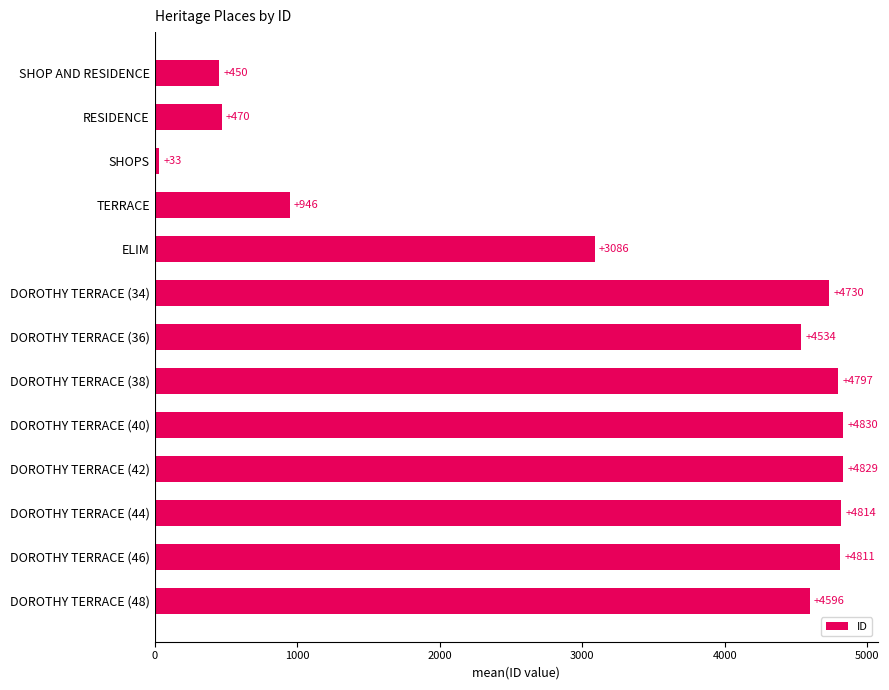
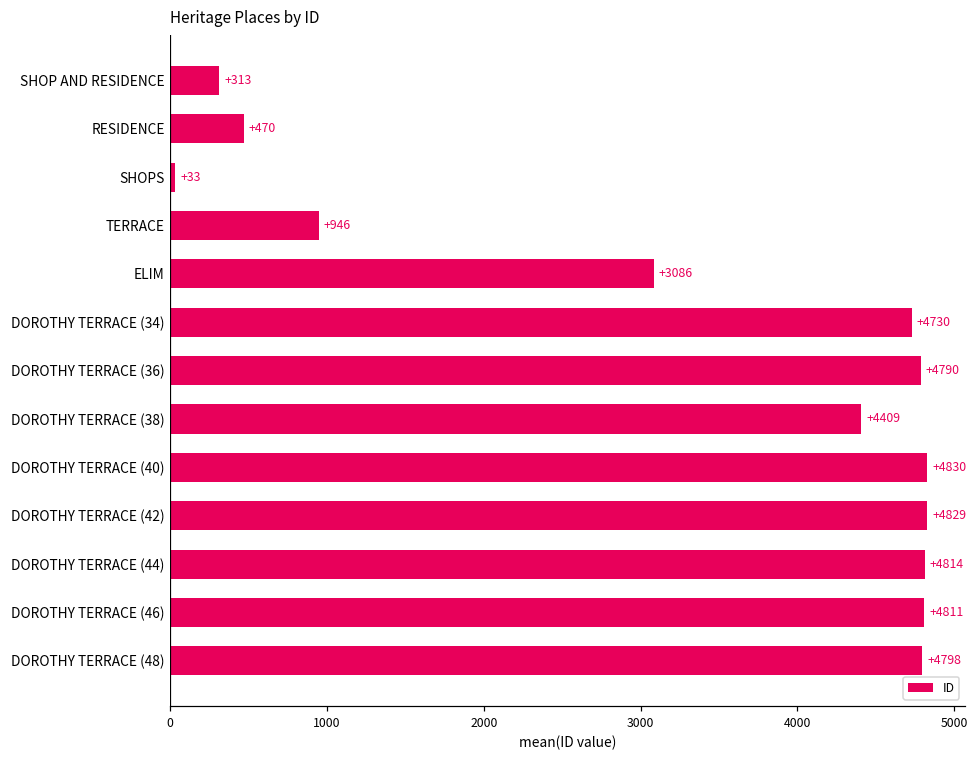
  {
-   "SHOP AND RESIDENCE": "+450",
+   "SHOP AND RESIDENCE": "+313",
    "RESIDENCE": "+470",
    "SHOPS": "+33",
    "TERRACE": "+946",
    "ELIM": "+3086",
    "DOROTHY TERRACE (34)": "+4730",
-   "DOROTHY TERRACE (36)": "+4534",
-   "DOROTHY TERRACE (38)": "+4797",
+   "DOROTHY TERRACE (36)": "+4790",
+   "DOROTHY TERRACE (38)": "+4409",
    "DOROTHY TERRACE (40)": "+4830",
    "DOROTHY TERRACE (42)": "+4829",
    "DOROTHY TERRACE (44)": "+4814",
    "DOROTHY TERRACE (46)": "+4811",
-   "DOROTHY TERRACE (48)": "+4596"
+   "DOROTHY TERRACE (48)": "+4798"
  }
